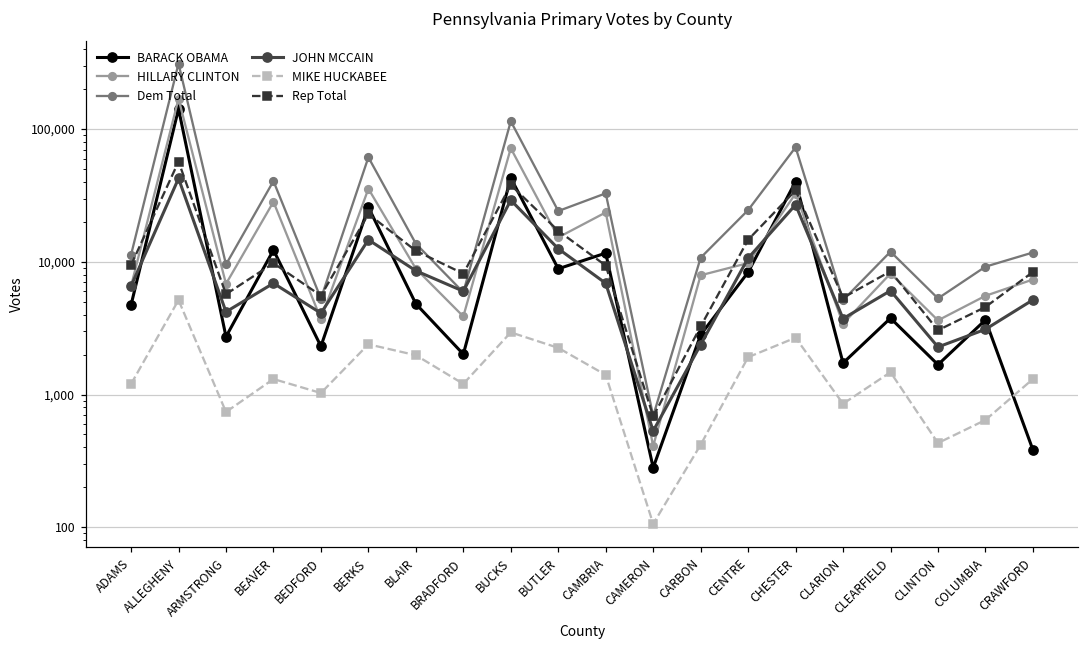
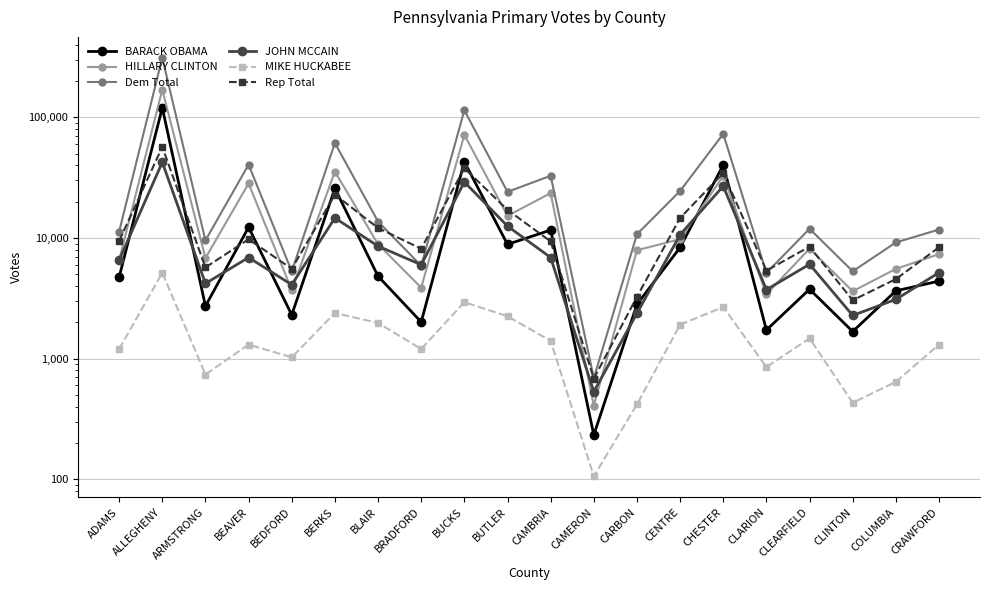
  {
    "BARACK OBAMA": {
      "ADAMS": "4,700",
-     "ALLEGHENY": "140,000",
+     "ALLEGHENY": "120,000",
      "ARMSTRONG": "2,700",
      "BEAVER": "12,000",
      "BEDFORD": "2,300",
      "BERKS": "26,000",
      "BLAIR": "4,800",
      "BRADFORD": "2,000",
      "BUCKS": "43,000",
      "BUTLER": "9,000",
      "CAMBRIA": "12,000",
-     "CAMERON": "280",
+     "CAMERON": "230",
      "CARBON": "2,800",
      "CENTRE": "8,000",
      "CHESTER": "40,000",
      "CLARION": "1,700",
      "CLEARFIELD": "3,800",
      "CLINTON": "1,700",
      "COLUMBIA": "3,700",
-     "CRAWFORD": "380"
+     "CRAWFORD": "4,400"
    }
  }
